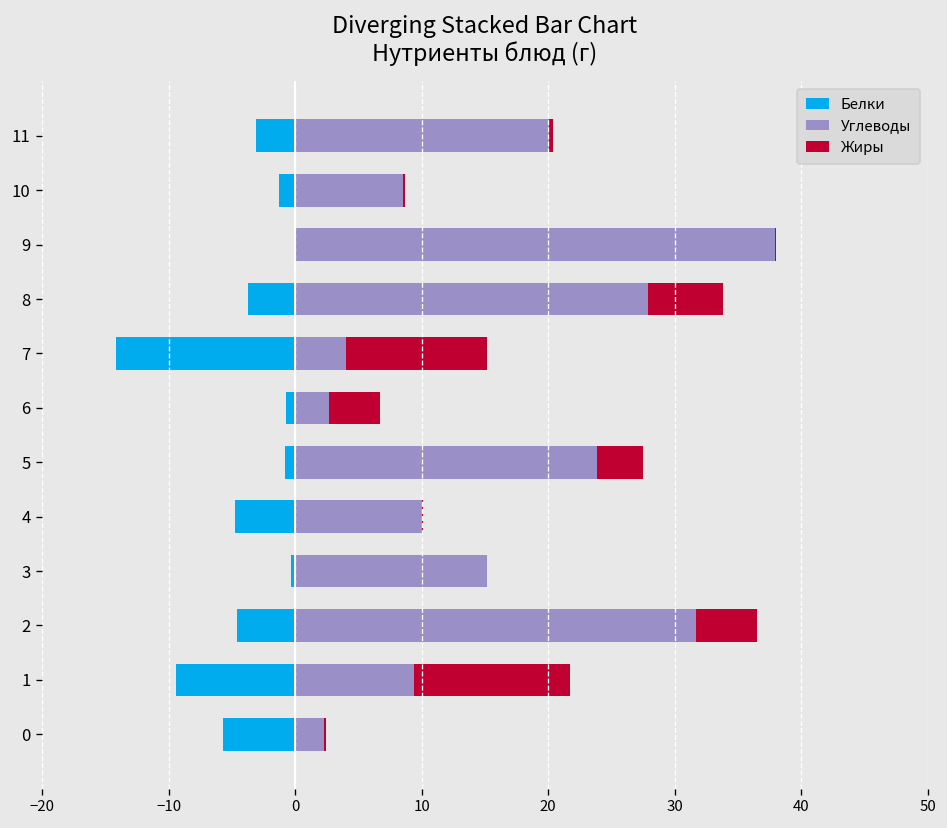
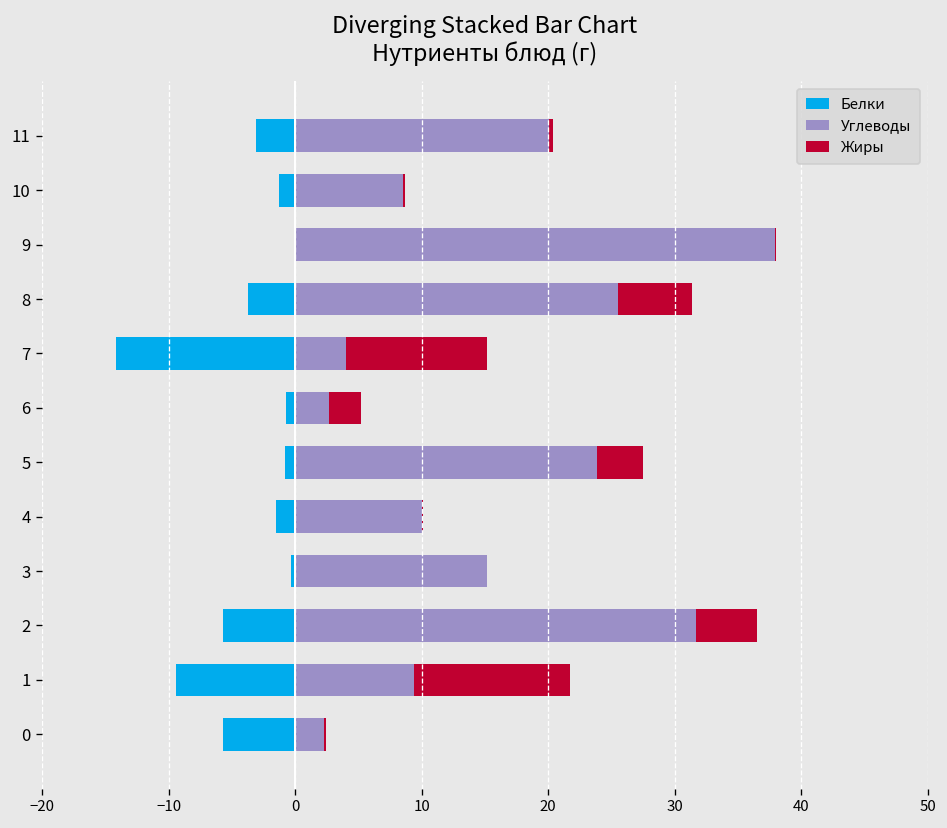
  {
    "Белки": {
      "11": -3.1,
      "10": -1.3,
      "8": -3.7,
      "7": -14.2,
      "6": -0.7,
      "5": -0.8,
-     "4": -4.8,
+     "4": -1.5,
      "3": -0.3,
-     "2": -4.6,
+     "2": -5.7,
      "1": -9.4,
      "0": -5.7
    },
    "Углеводы": {
      "11": 20.1,
      "10": 8.5,
      "9": 37.9,
-     "8": 27.9,
+     "8": 25.5,
      "7": 4.0,
      "6": 2.7,
      "5": 23.9,
      "4": 10.0,
      "3": 15.2,
      "2": 31.7,
      "1": 9.4,
      "0": 2.3
    },
    "Жиры": {
      "11": 0.3,
      "8": 5.9,
      "7": 11.2,
-     "6": 4.0,
+     "6": 2.5,
      "5": 3.6,
      "3": 0.0,
      "2": 4.8,
      "1": 12.3
    }
  }
